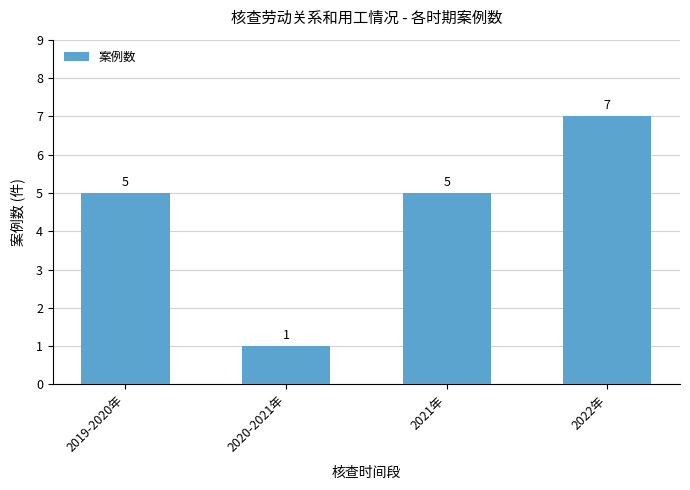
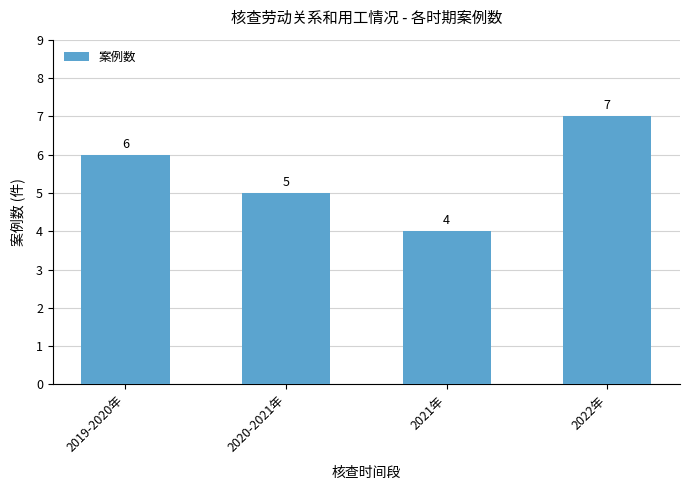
  {
-   "2019-2020年": 5,
-   "2020-2021年": 1,
-   "2021年": 5,
+   "2019-2020年": 6,
+   "2020-2021年": 5,
+   "2021年": 4,
    "2022年": 7
  }
